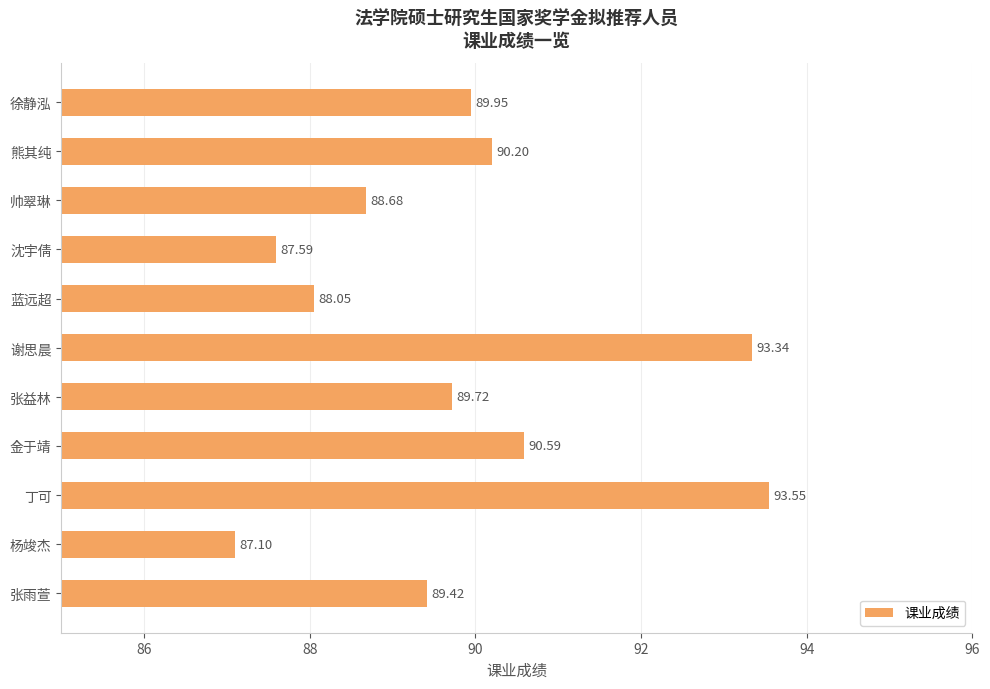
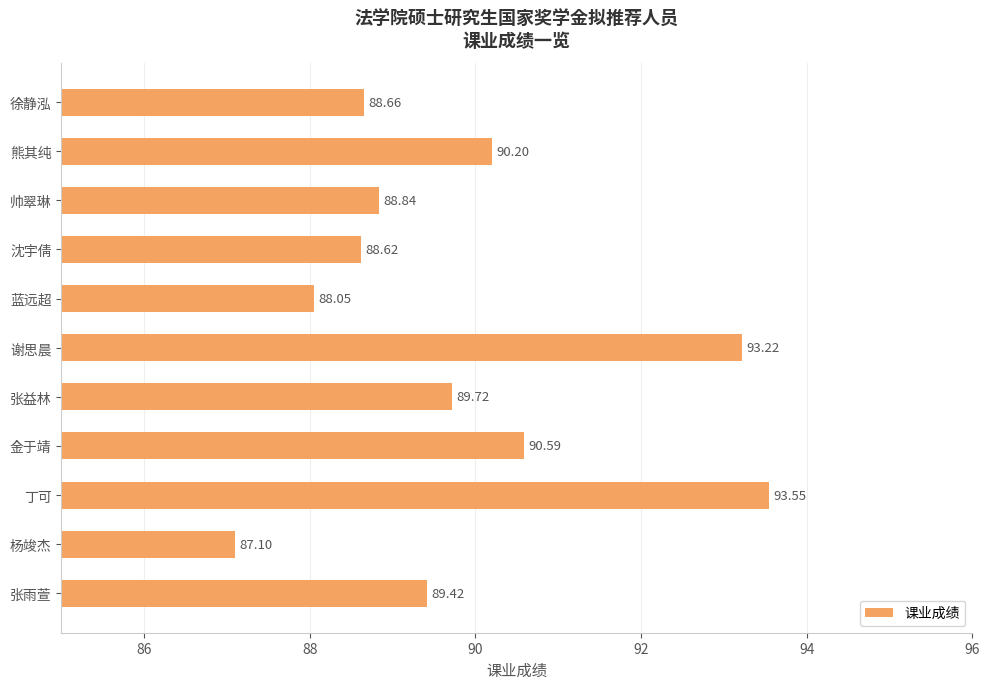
  {
-   "徐静泓": 89.95,
+   "徐静泓": 88.66,
    "熊其纯": 90.20,
-   "帅翠琳": 88.68,
-   "沈宇倩": 87.59,
+   "帅翠琳": 88.84,
+   "沈宇倩": 88.62,
    "蓝远超": 88.05,
-   "谢思晨": 93.34,
+   "谢思晨": 93.22,
    "张益林": 89.72,
    "金于靖": 90.59,
    "丁可": 93.55,
    "杨竣杰": 87.10,
    "张雨萱": 89.42
  }
